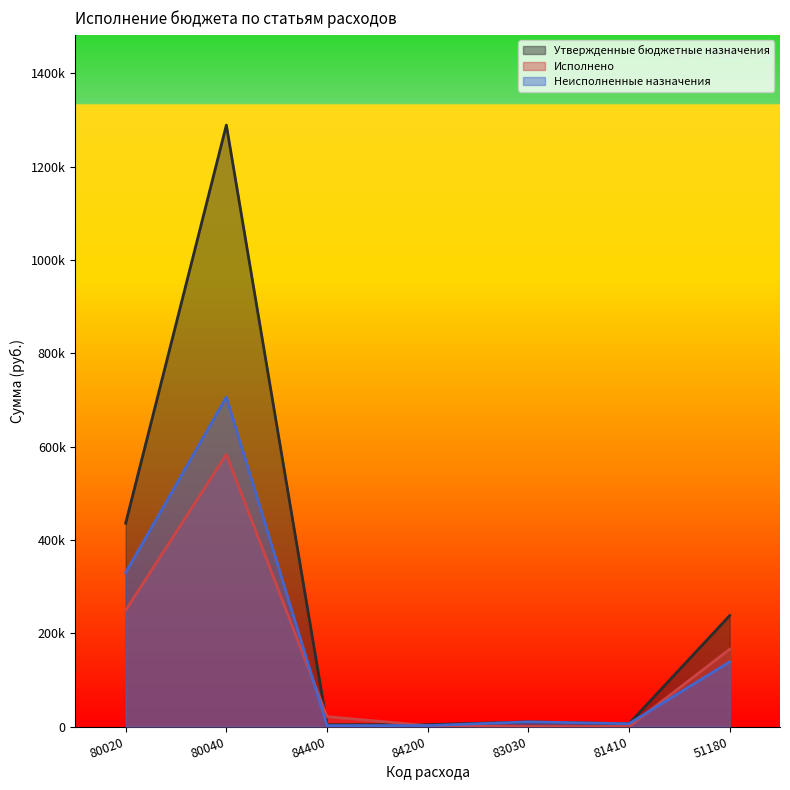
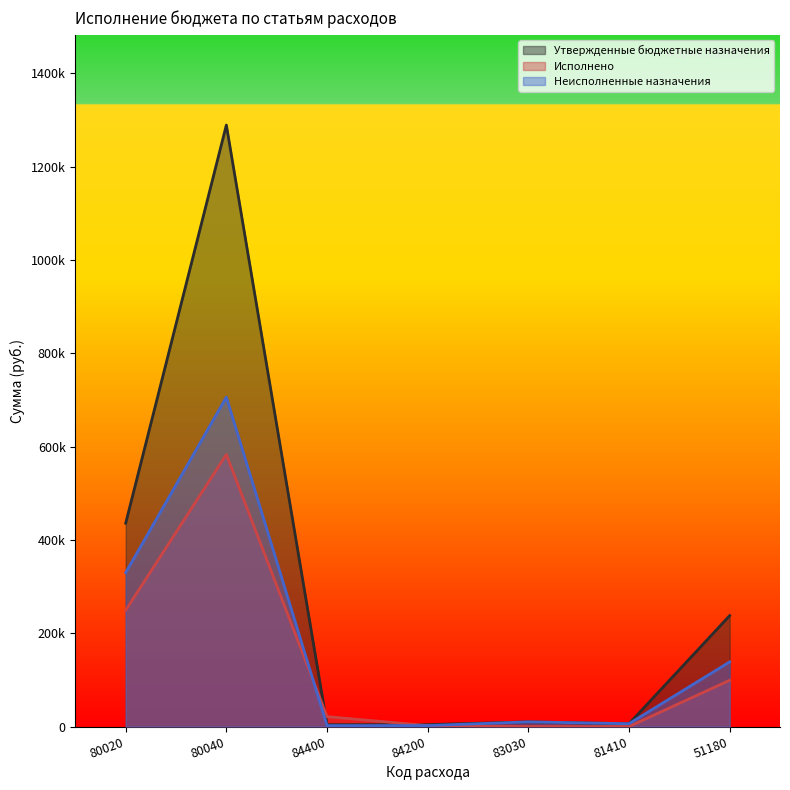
  {
    "Утвержденные бюджетные назначения": {
      "80020": 440000,
      "80040": 1290000,
      "51180": 240000
    },
    "Исполнено": {
      "80020": 250000,
      "80040": 580000,
      "84400": 20000,
      "83030": 0,
      "81410": 0,
-     "51180": 170000
+     "51180": 100000
    },
    "Неисполненные назначения": {
      "80020": 330000,
      "80040": 710000,
      "51180": 140000
    }
  }
